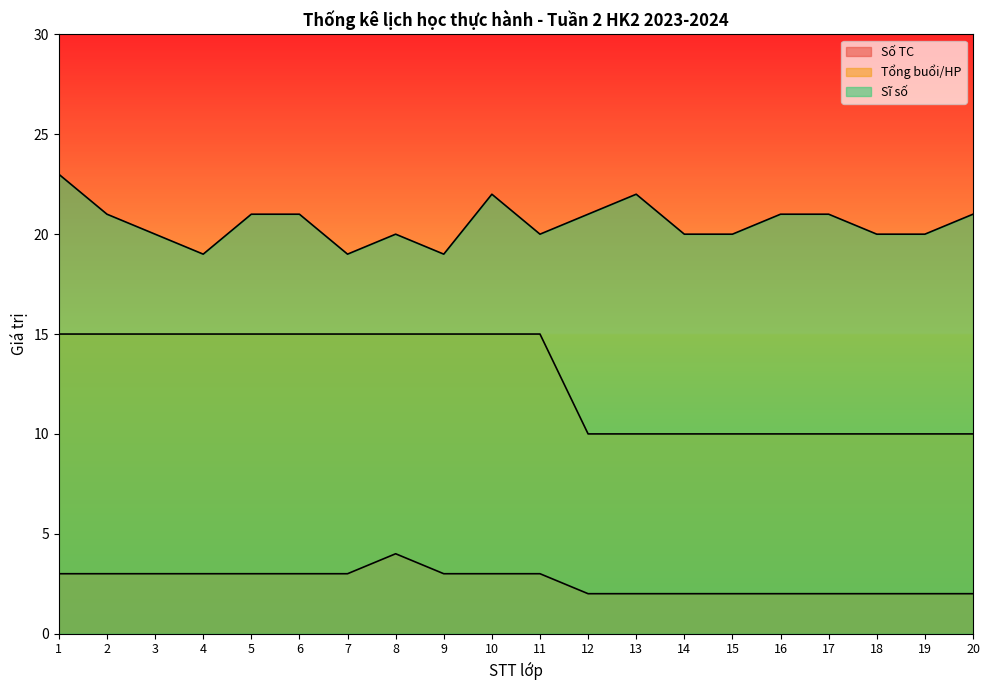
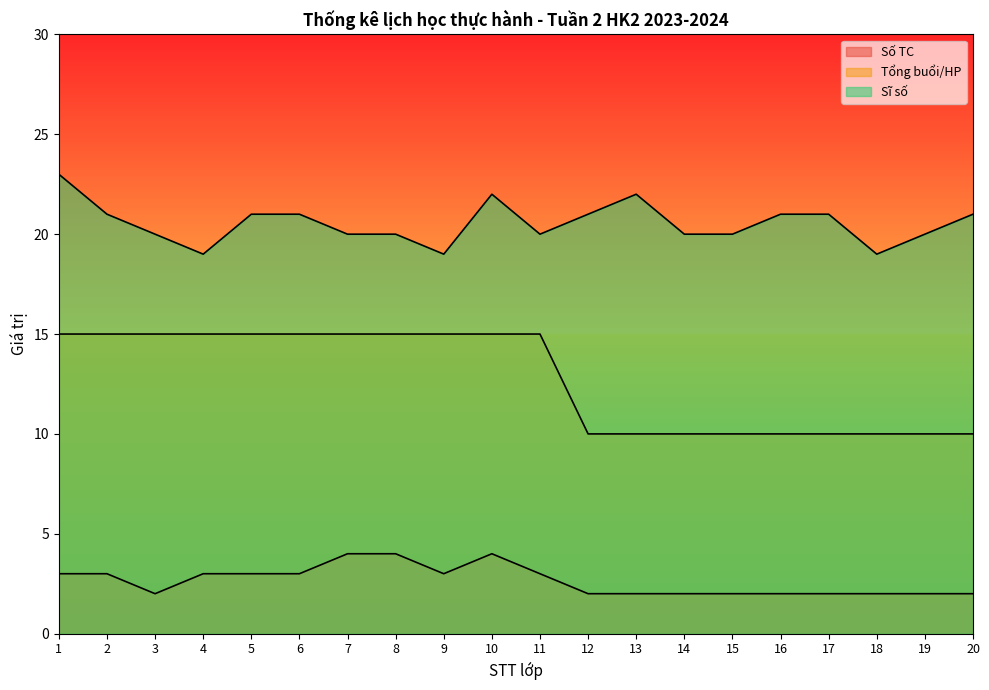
  {
    "Số TC": {
      "1": 3,
      "2": 3,
-     "3": 3,
+     "3": 2,
      "4": 3,
      "5": 3,
      "6": 3,
-     "7": 3,
+     "7": 4,
      "8": 4,
      "9": 3,
-     "10": 3,
+     "10": 4,
      "11": 3,
      "12": 2,
      "13": 2,
      "14": 2,
      "15": 2,
      "16": 2,
      "17": 2,
      "18": 2,
      "19": 2,
      "20": 2
    },
    "Tổng buổi/HP": {
      "1": 15,
      "2": 15,
      "3": 15,
      "4": 15,
      "5": 15,
      "6": 15,
      "7": 15,
      "8": 15,
      "9": 15,
      "10": 15,
      "11": 15,
      "12": 10,
      "13": 10,
      "14": 10,
      "15": 10,
      "16": 10,
      "17": 10,
      "18": 10,
      "19": 10,
      "20": 10
    },
    "Sĩ số": {
      "1": 23,
      "2": 21,
      "3": 20,
      "4": 19,
      "5": 21,
      "6": 21,
-     "7": 19,
+     "7": 20,
      "8": 20,
      "9": 19,
      "10": 22,
      "11": 20,
      "12": 21,
      "13": 22,
      "14": 20,
      "15": 20,
      "16": 21,
      "17": 21,
-     "18": 20,
+     "18": 19,
      "19": 20,
      "20": 21
    }
  }
